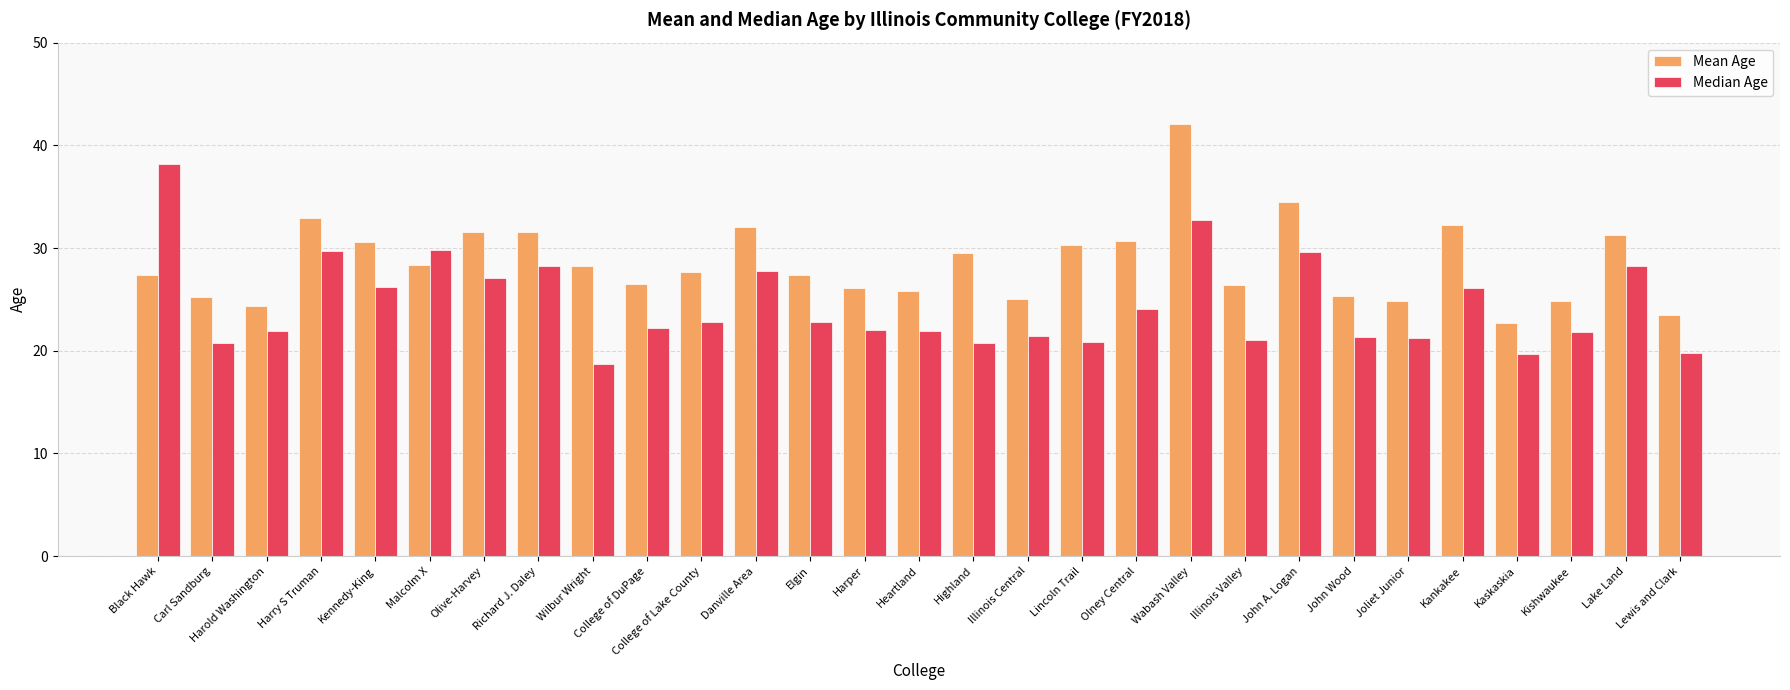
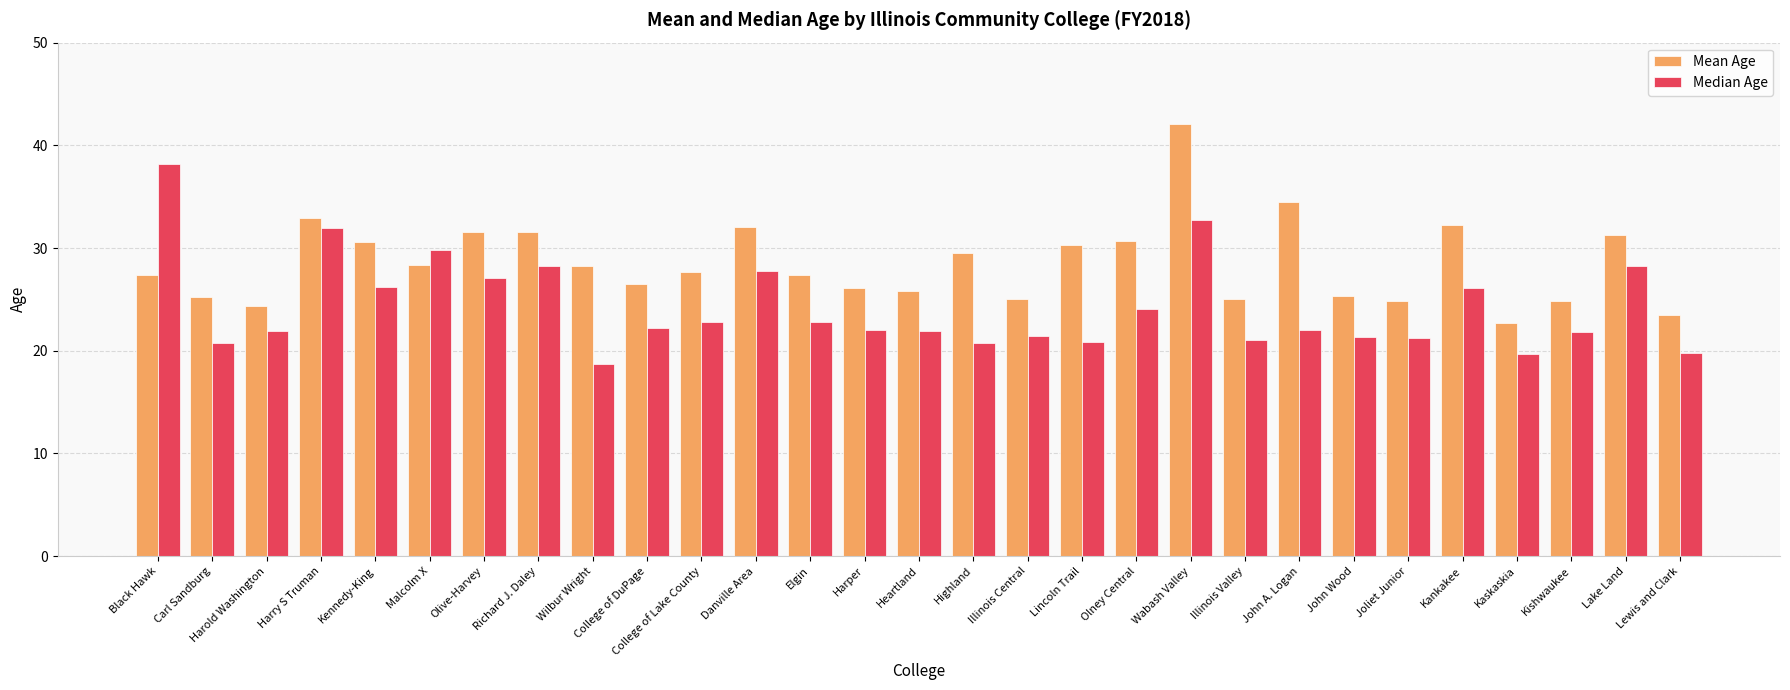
  {
    "Mean Age": {
      "Black Hawk": 27.4,
      "Carl Sandburg": 25.2,
      "Harold Washington": 24.3,
      "Harry S Truman": 32.9,
      "Kennedy-King": 30.6,
      "Malcolm X": 28.3,
      "Olive-Harvey": 31.6,
      "Richard J. Daley": 31.6,
      "Wilbur Wright": 28.3,
      "College of DuPage": 26.5,
      "College of Lake County": 27.7,
      "Danville Area": 32.0,
      "Elgin": 27.4,
      "Harper": 26.2,
      "Heartland": 25.8,
      "Highland": 29.6,
      "Illinois Central": 25.1,
      "Lincoln Trail": 30.3,
      "Olney Central": 30.7,
      "Wabash Valley": 42.1,
-     "Illinois Valley": 26.4,
+     "Illinois Valley": 25.0,
      "John A. Logan": 34.5,
      "John Wood": 25.3,
      "Joliet Junior": 24.9,
      "Kankakee": 32.3,
      "Kaskaskia": 22.7,
      "Kishwaukee": 24.9,
      "Lake Land": 31.3,
      "Lewis and Clark": 23.5
    },
    "Median Age": {
      "Black Hawk": 38.2,
      "Carl Sandburg": 20.8,
      "Harold Washington": 21.9,
-     "Harry S Truman": 29.7,
+     "Harry S Truman": 32.0,
      "Kennedy-King": 26.2,
      "Malcolm X": 29.8,
      "Olive-Harvey": 27.1,
      "Richard J. Daley": 28.2,
      "Wilbur Wright": 18.7,
      "College of DuPage": 22.2,
      "College of Lake County": 22.8,
      "Danville Area": 27.8,
      "Elgin": 22.8,
      "Harper": 22.1,
      "Heartland": 21.9,
      "Highland": 20.7,
      "Illinois Central": 21.5,
      "Lincoln Trail": 20.8,
      "Olney Central": 24.1,
      "Wabash Valley": 32.7,
      "Illinois Valley": 21.0,
-     "John A. Logan": 29.7,
+     "John A. Logan": 22.0,
      "John Wood": 21.3,
      "Joliet Junior": 21.2,
      "Kankakee": 26.1,
      "Kaskaskia": 19.7,
      "Kishwaukee": 21.8,
      "Lake Land": 28.3,
      "Lewis and Clark": 19.8
    }
  }
